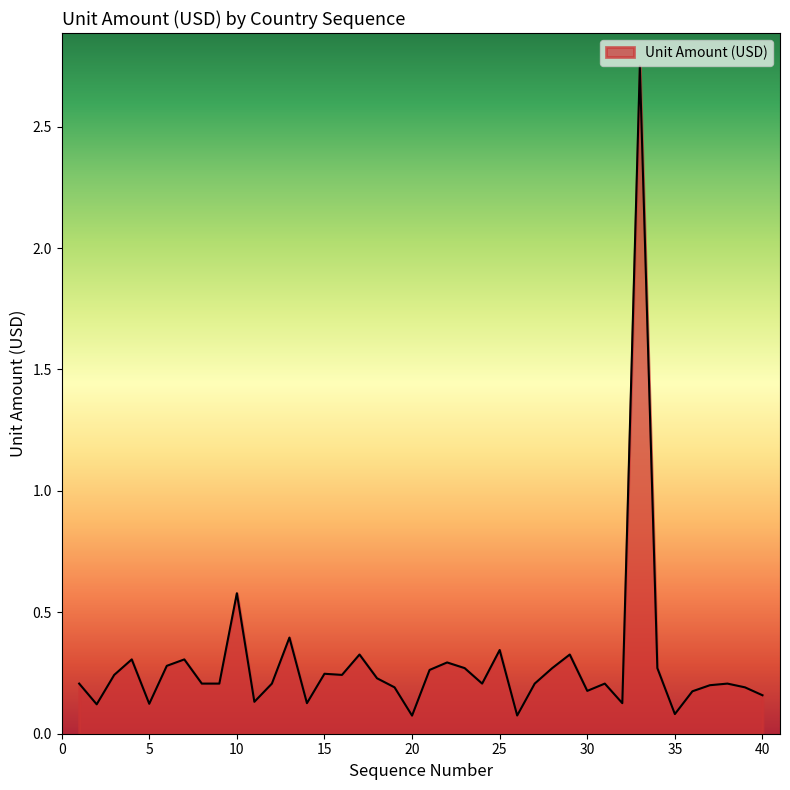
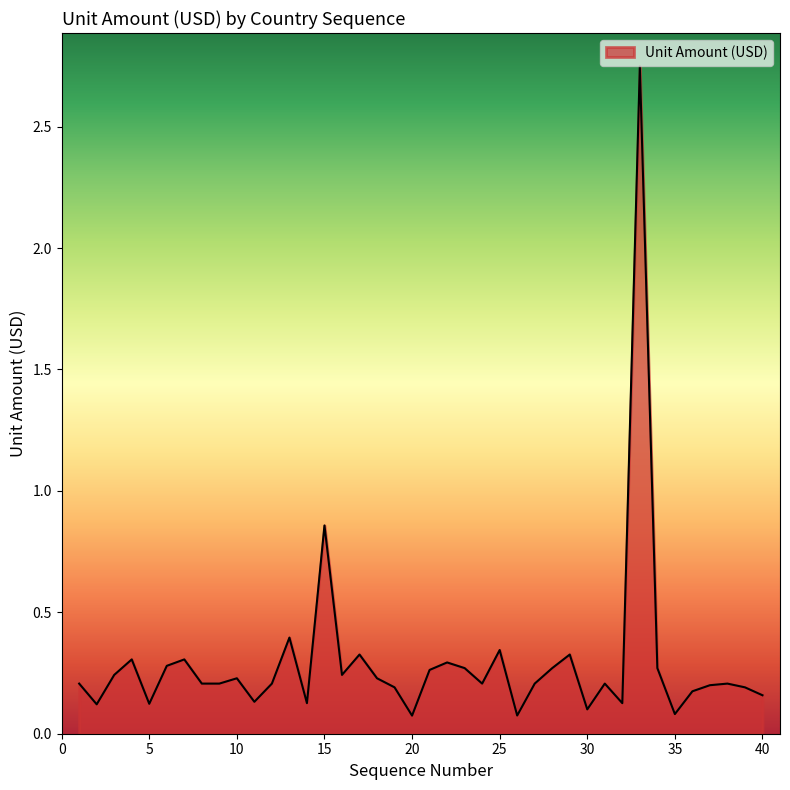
  {
    "5": 0.12,
-   "10": 0.58,
-   "15": 0.25,
+   "10": 0.23,
+   "15": 0.86,
    "20": 0.07,
    "25": 0.34,
-   "30": 0.18,
+   "30": 0.10,
    "35": 0.08,
    "40": 0.16
  }
